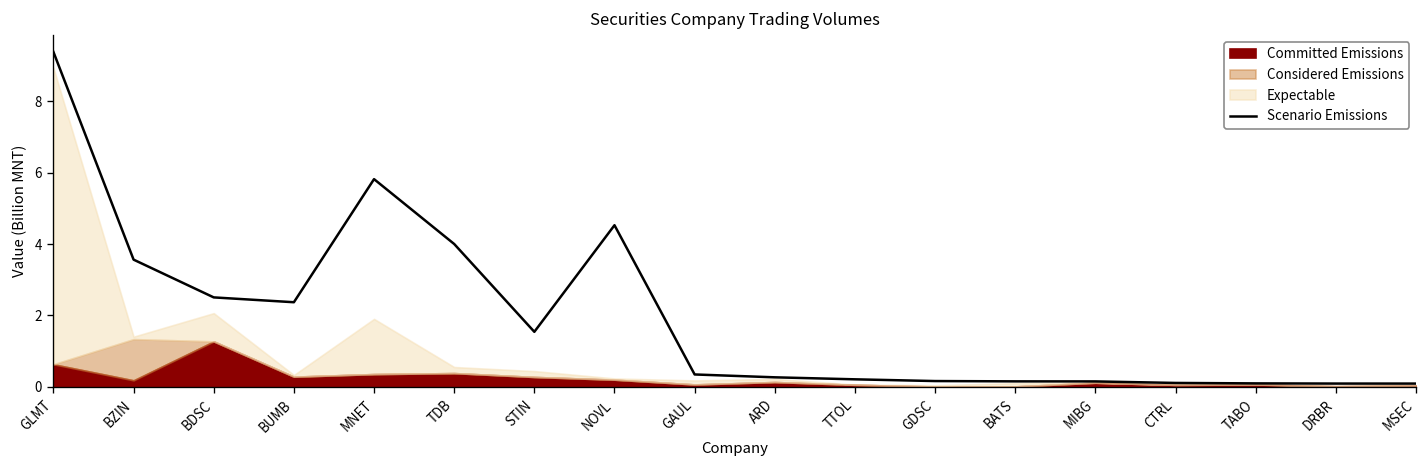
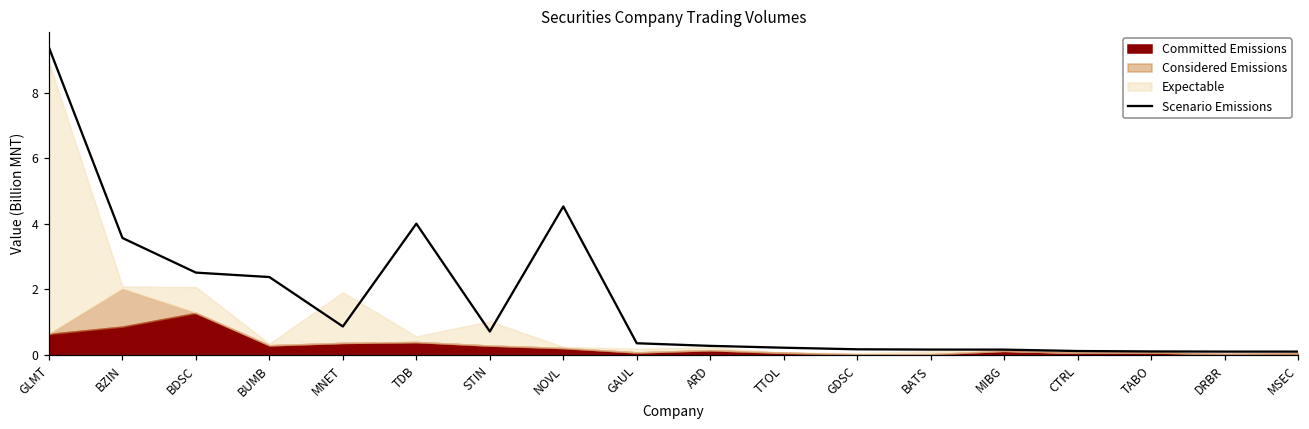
  {
    "Scenario Emissions": {
      "GLMT": 9.4,
      "BZIN": 3.6,
      "BDSC": 2.5,
      "BUMB": 2.4,
-     "MNET": 5.8,
+     "MNET": 0.9,
      "TDB": 4.0,
-     "STIN": 1.5,
+     "STIN": 0.7,
      "NOVL": 4.5,
      "GAUL": 0.3,
      "TTOL": 0.2,
      "GDSC": 0.2
    },
    "Committed Emissions": {
-     "BZIN": 0.2
+     "BZIN": 0.9
    },
    "Expectable": {
      "GLMT": 8.3,
      "BDSC": 0.8,
      "MNET": 1.5,
      "TDB": 0.2,
-     "STIN": 0.2,
+     "STIN": 0.7,
      "GAUL": 0.1
    }
  }
